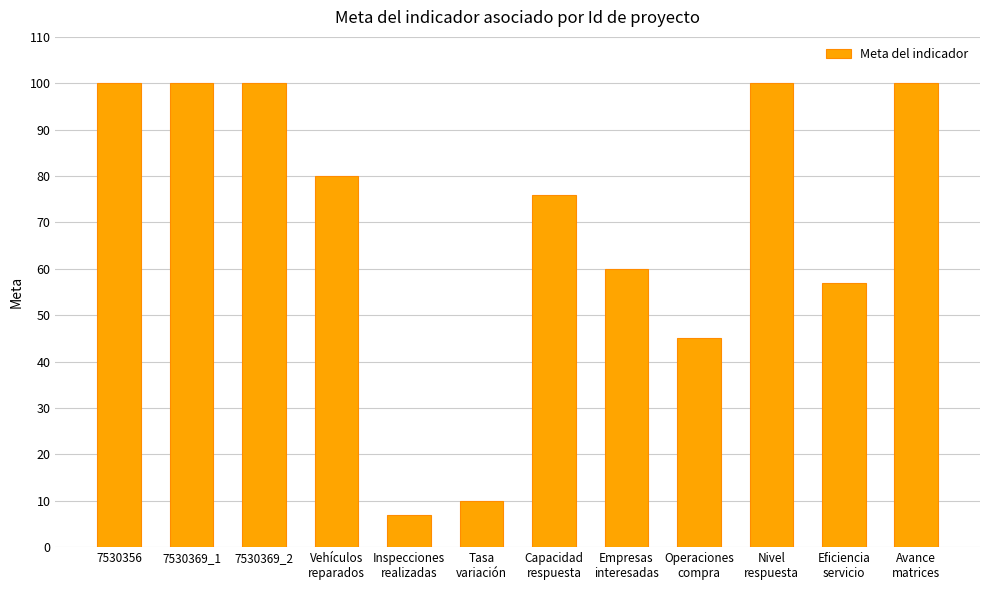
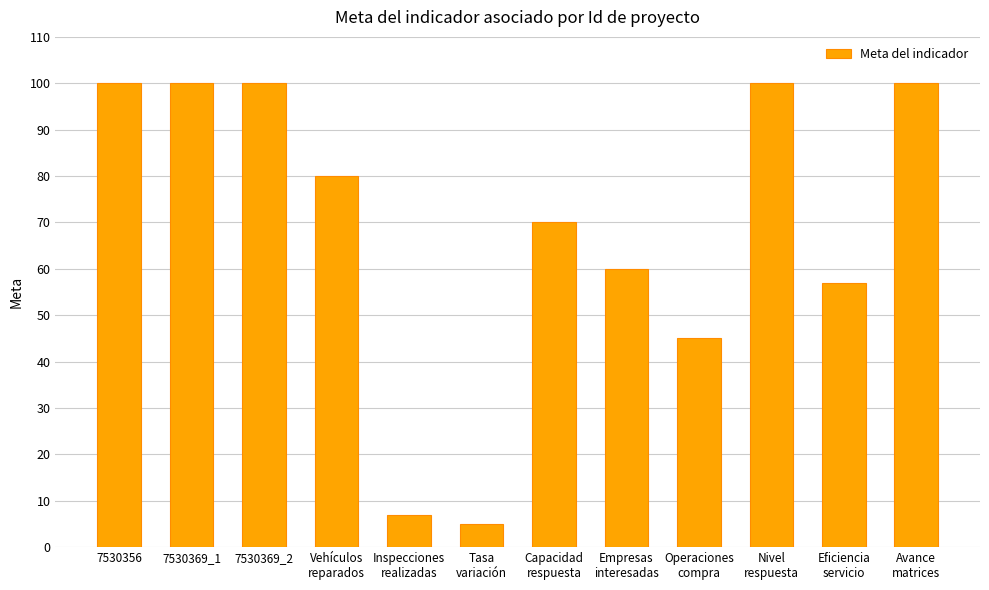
  {
    "7530356": 100,
    "7530369_1": 100,
    "7530369_2": 100,
    "Vehículos reparados": 80,
    "Inspecciones realizadas": 7,
-   "Tasa variación": 10,
-   "Capacidad respuesta": 76,
+   "Tasa variación": 5,
+   "Capacidad respuesta": 70,
    "Empresas interesadas": 60,
    "Operaciones compra": 45,
    "Nivel respuesta": 100,
    "Eficiencia servicio": 57,
    "Avance matrices": 100
  }
